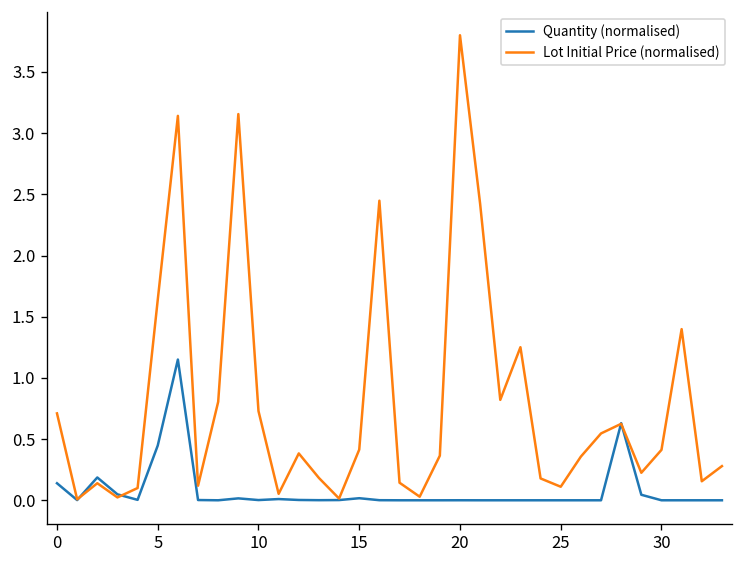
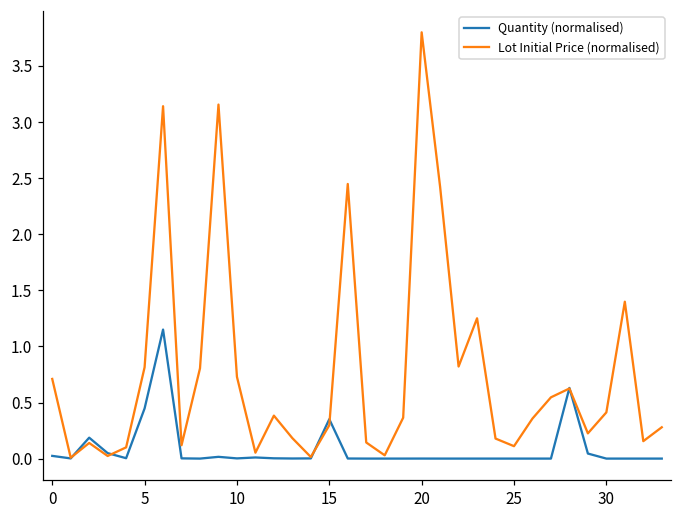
  {
    "Quantity (normalised)": {
-     "0": 0.14,
+     "0": 0.02,
      "5": 0.45,
      "10": 0.00,
-     "15": 0.02,
+     "15": 0.35,
      "20": 0.00,
      "25": 0.00,
      "30": 0.00
    },
    "Lot Initial Price (normalised)": {
      "0": 0.71,
-     "5": 1.64,
+     "5": 0.81,
      "10": 0.73,
-     "15": 0.41,
+     "15": 0.30,
      "20": 3.80,
      "25": 0.11,
      "30": 0.41
    }
  }
